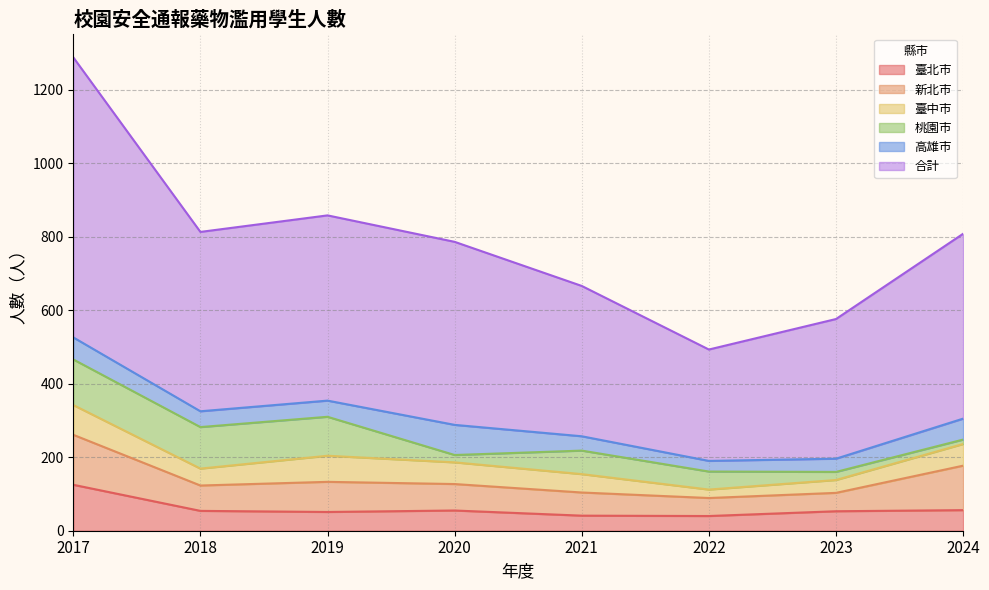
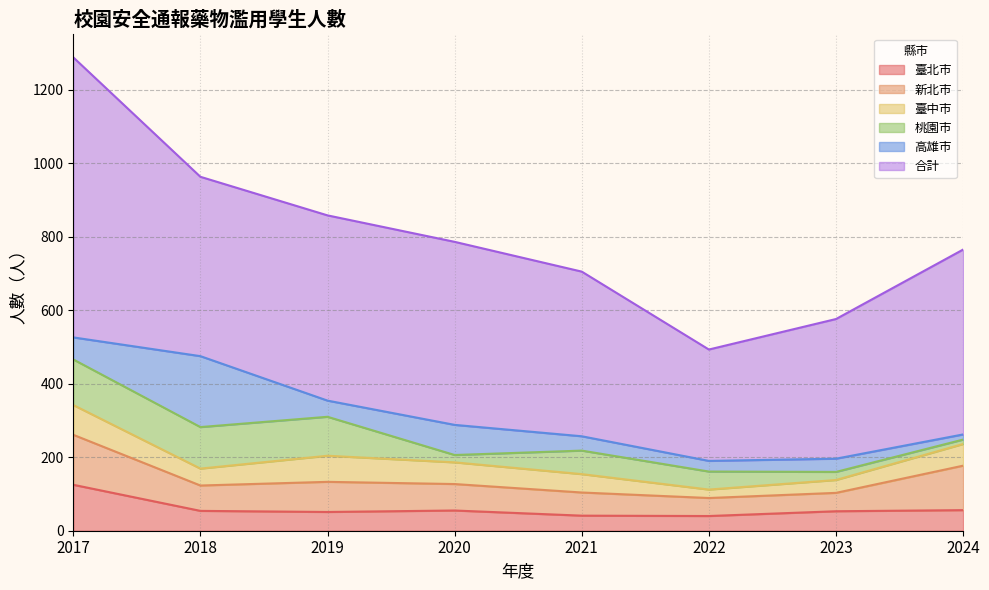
  {
    "桃園市": {
      "2017": 120,
      "2018": 110,
      "2019": 110,
      "2020": 20,
      "2021": 60,
      "2022": 50,
      "2023": 20,
      "2024": 10
    },
    "高雄市": {
      "2017": 60,
-     "2018": 40,
+     "2018": 190,
      "2019": 40,
      "2020": 80,
      "2021": 40,
      "2022": 30,
      "2023": 40,
-     "2024": 60
+     "2024": 10
    },
    "合計": {
      "2017": 760,
      "2018": 490,
      "2019": 500,
      "2020": 500,
-     "2021": 410,
+     "2021": 450,
      "2022": 300,
      "2023": 380,
      "2024": 500
    }
  }
